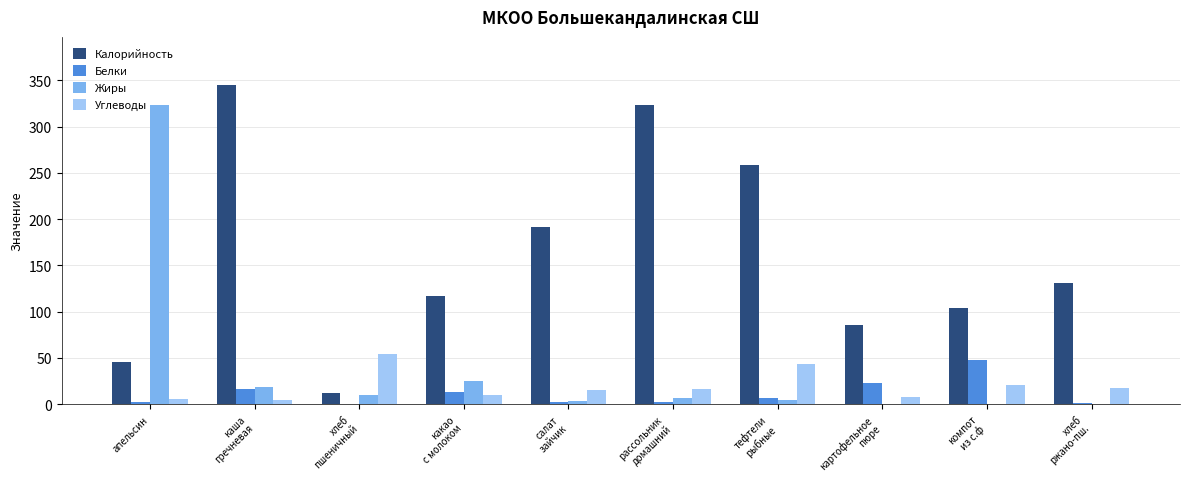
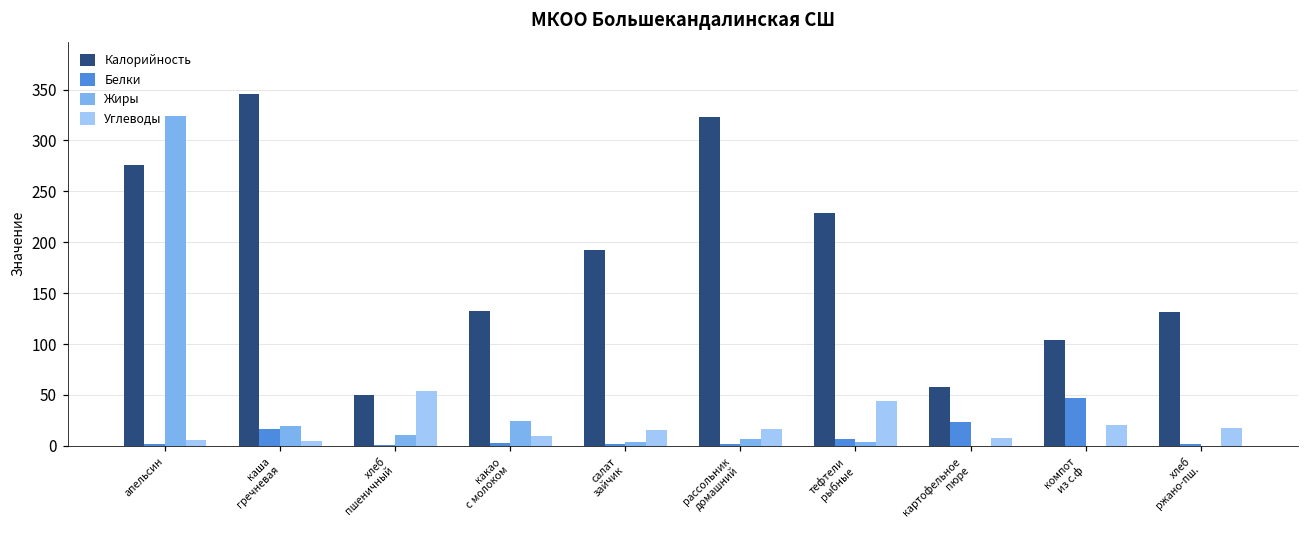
  {
    "Калорийность": {
-     "апельсин": 50,
+     "апельсин": 280,
      "каша гречневая": 350,
-     "хлеб пшеничный": 10,
-     "какао с молоком": 120,
+     "хлеб пшеничный": 50,
+     "какао с молоком": 130,
      "салат зайчик": 190,
      "рассольник домашний": 320,
-     "тефтели рыбные": 260,
-     "картофельное пюре": 90,
+     "тефтели рыбные": 230,
+     "картофельное пюре": 60,
      "компот из с.ф": 100,
      "хлеб ржано-пш.": 130
    },
    "Белки": {
      "каша гречневая": 20,
-     "какао с молоком": 10,
+     "какао с молоком": 0,
      "тефтели рыбные": 10,
      "картофельное пюре": 20,
      "компот из с.ф": 50
    }
  }
